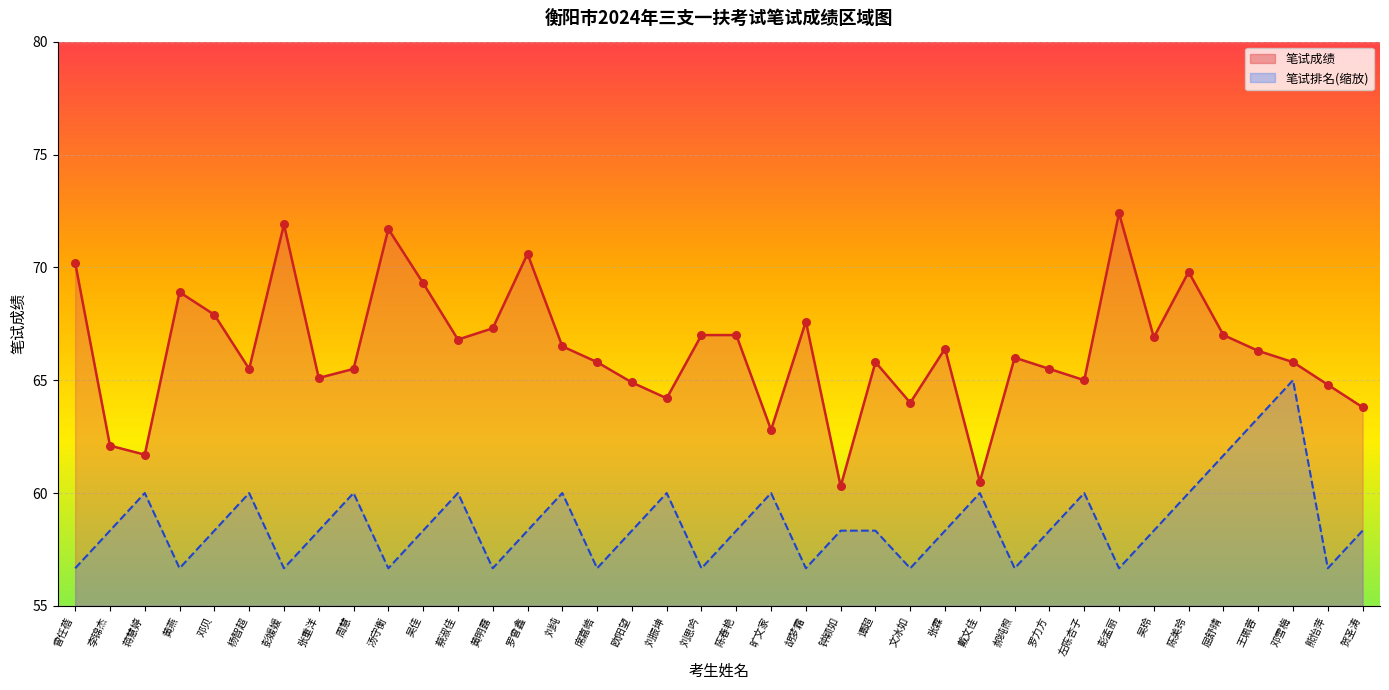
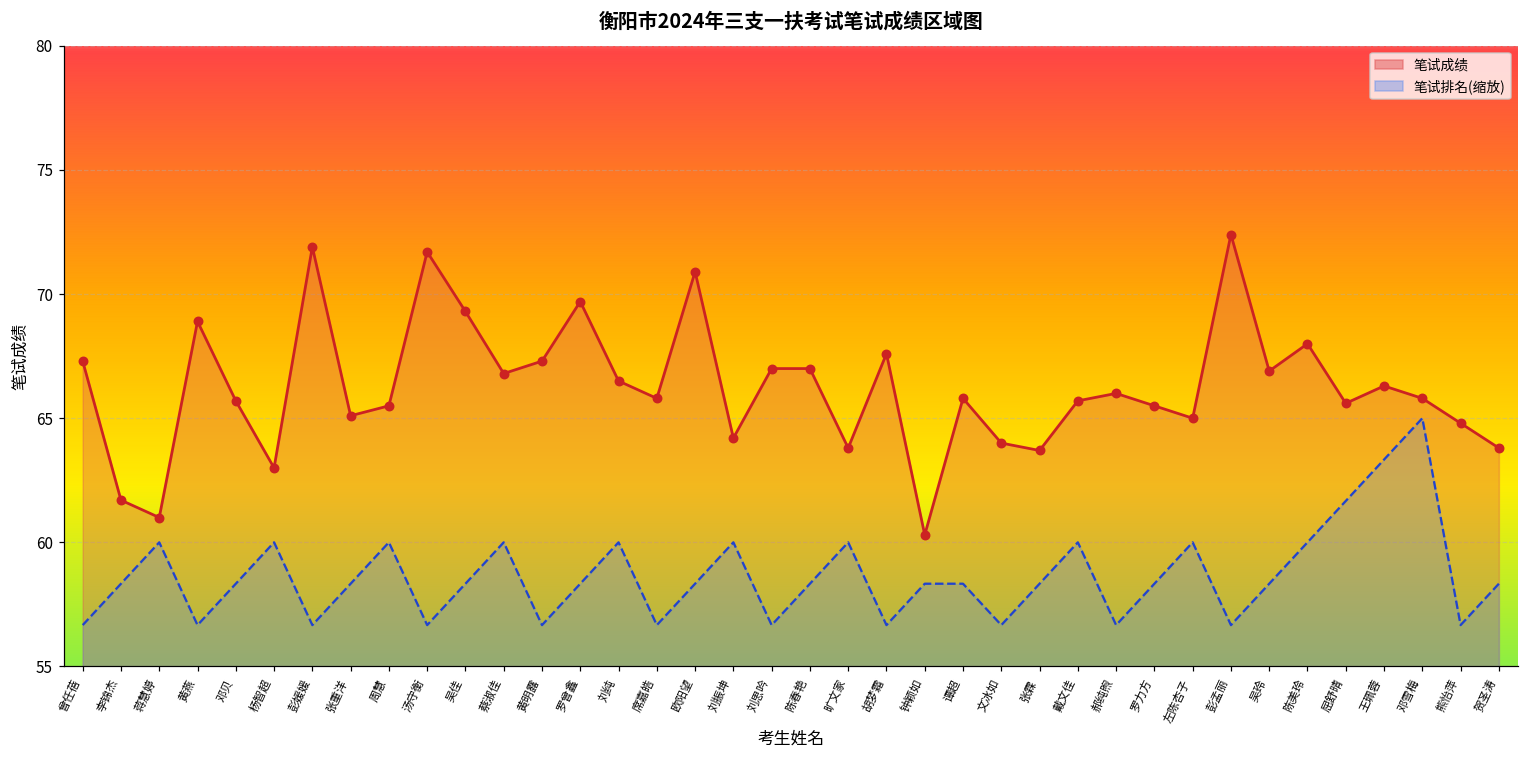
  {
    "笔试成绩": {
-     "曾任蓓": 70.2,
-     "李锦杰": 62.1,
-     "蒋慧婷": 61.7,
+     "曾任蓓": 67.3,
+     "李锦杰": 61.7,
+     "蒋慧婷": 61.0,
      "黄燕": 68.9,
-     "邓贝": 67.9,
-     "杨智超": 65.5,
+     "邓贝": 65.7,
+     "杨智超": 63.0,
      "彭媛媛": 71.9,
      "张重洋": 65.1,
      "周慧": 65.5,
      "汤守衡": 71.7,
      "吴佳": 69.3,
      "蔡淑佳": 66.8,
      "黄明露": 67.3,
-     "罗曾鑫": 70.6,
+     "罗曾鑫": 69.7,
      "刘纯": 66.5,
      "席嘉皓": 65.8,
-     "欧阳望": 64.9,
+     "欧阳望": 70.9,
      "刘振坤": 64.2,
      "刘思吟": 67.0,
      "陈春艳": 67.0,
-     "旷文家": 62.8,
+     "旷文家": 63.8,
      "胡梦霜": 67.6,
      "钟颖如": 60.3,
      "谭超": 65.8,
      "文冰如": 64.0,
-     "张霖": 66.4,
-     "戴文佳": 60.5,
+     "张霖": 63.7,
+     "戴文佳": 65.7,
      "郝纯煦": 66.0,
      "罗力方": 65.5,
      "左陈杏子": 65.0,
      "彭孟丽": 72.4,
      "吴玲": 66.9,
-     "陈美玲": 69.8,
-     "屈舒晴": 67.0,
+     "陈美玲": 68.0,
+     "屈舒晴": 65.6,
      "王珮蓉": 66.3,
      "邓雪梅": 65.8,
      "熊怡萍": 64.8,
      "贺圣涛": 63.8
    }
  }
